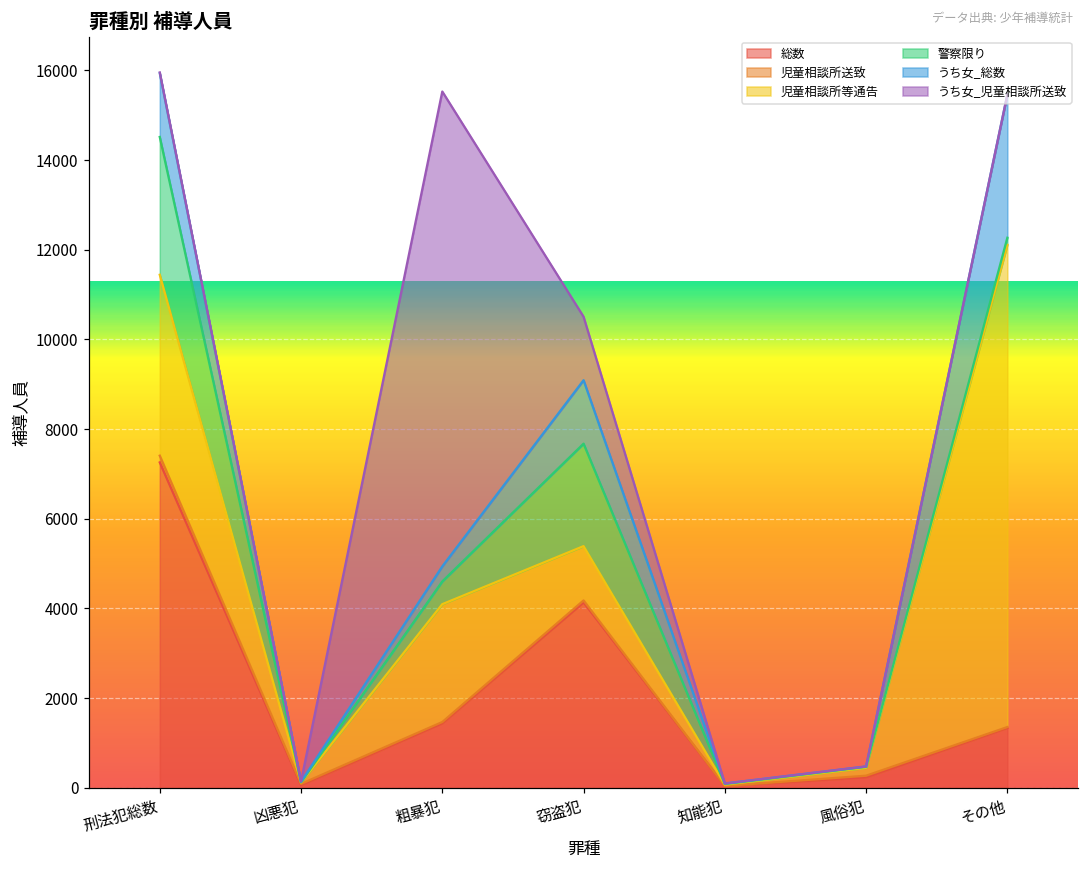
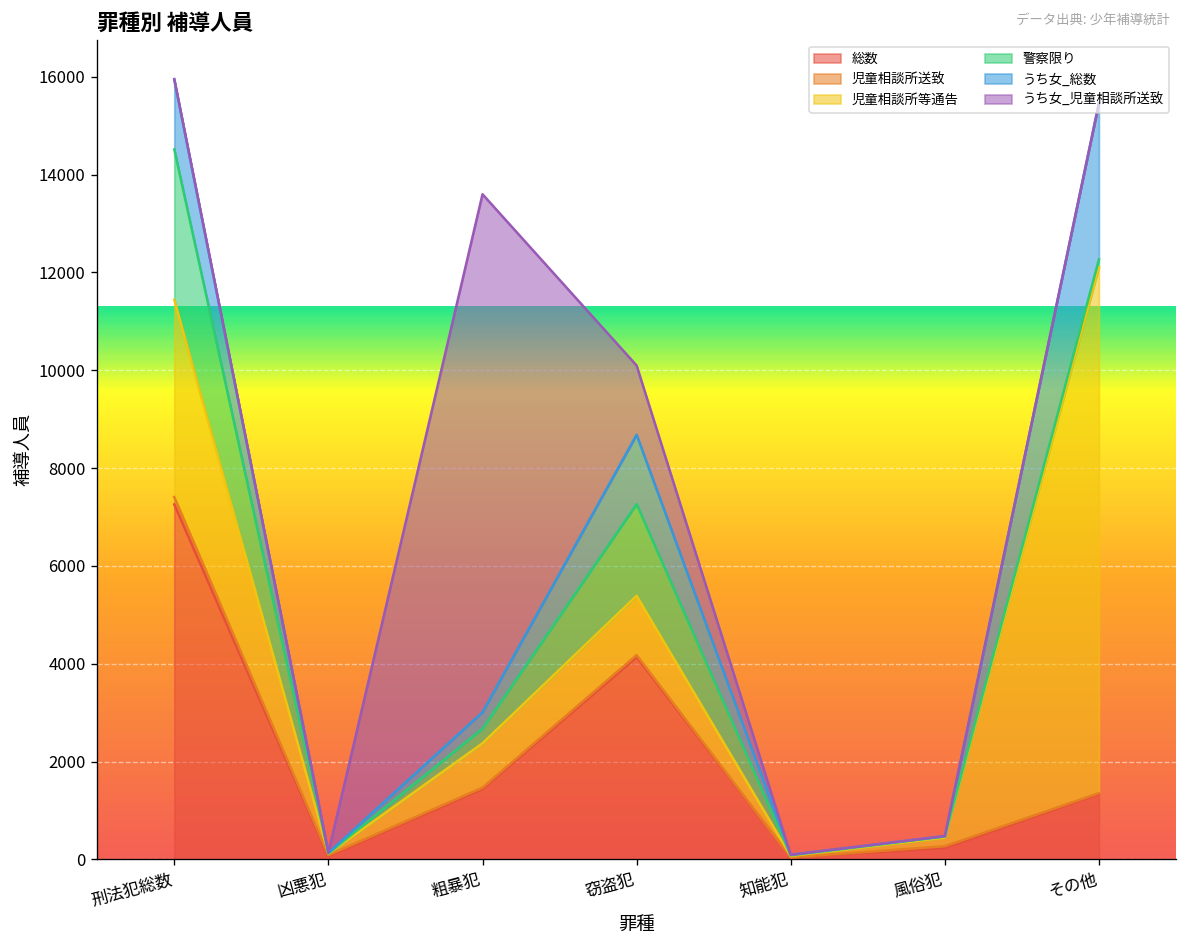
  {
    "児童相談所等通告": {
      "刑法犯総数": 4000,
-     "粗暴犯": 2600,
+     "粗暴犯": 900,
      "窃盗犯": 1200,
      "その他": 10800
    },
    "警察限り": {
      "刑法犯総数": 3100,
-     "粗暴犯": 500,
-     "窃盗犯": 2300,
+     "粗暴犯": 300,
+     "窃盗犯": 1900,
      "その他": 200
    },
    "うち女_総数": {
      "粗暴犯": 300,
      "窃盗犯": 1400
    },
    "うち女_児童相談所送致": {
      "粗暴犯": 10600,
      "窃盗犯": 1400
    }
  }
